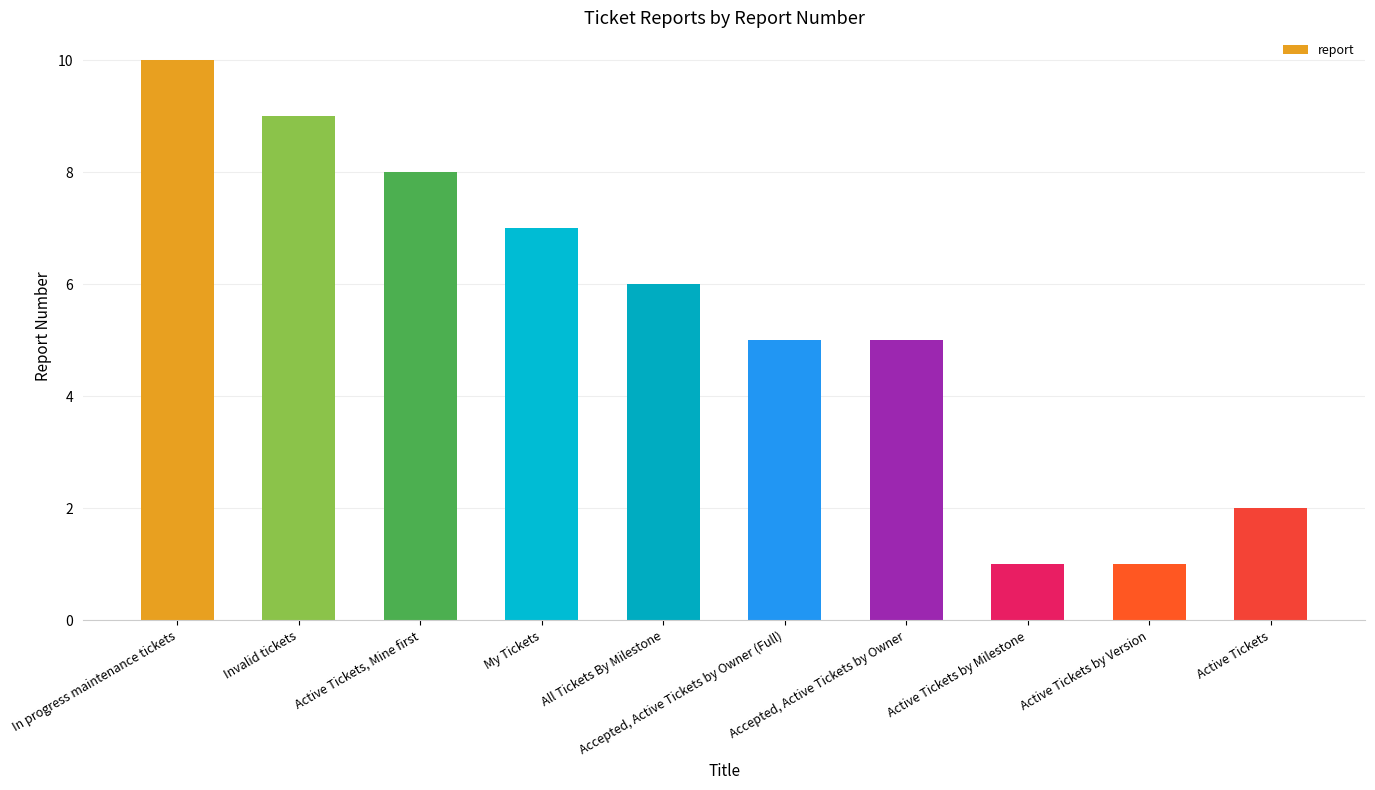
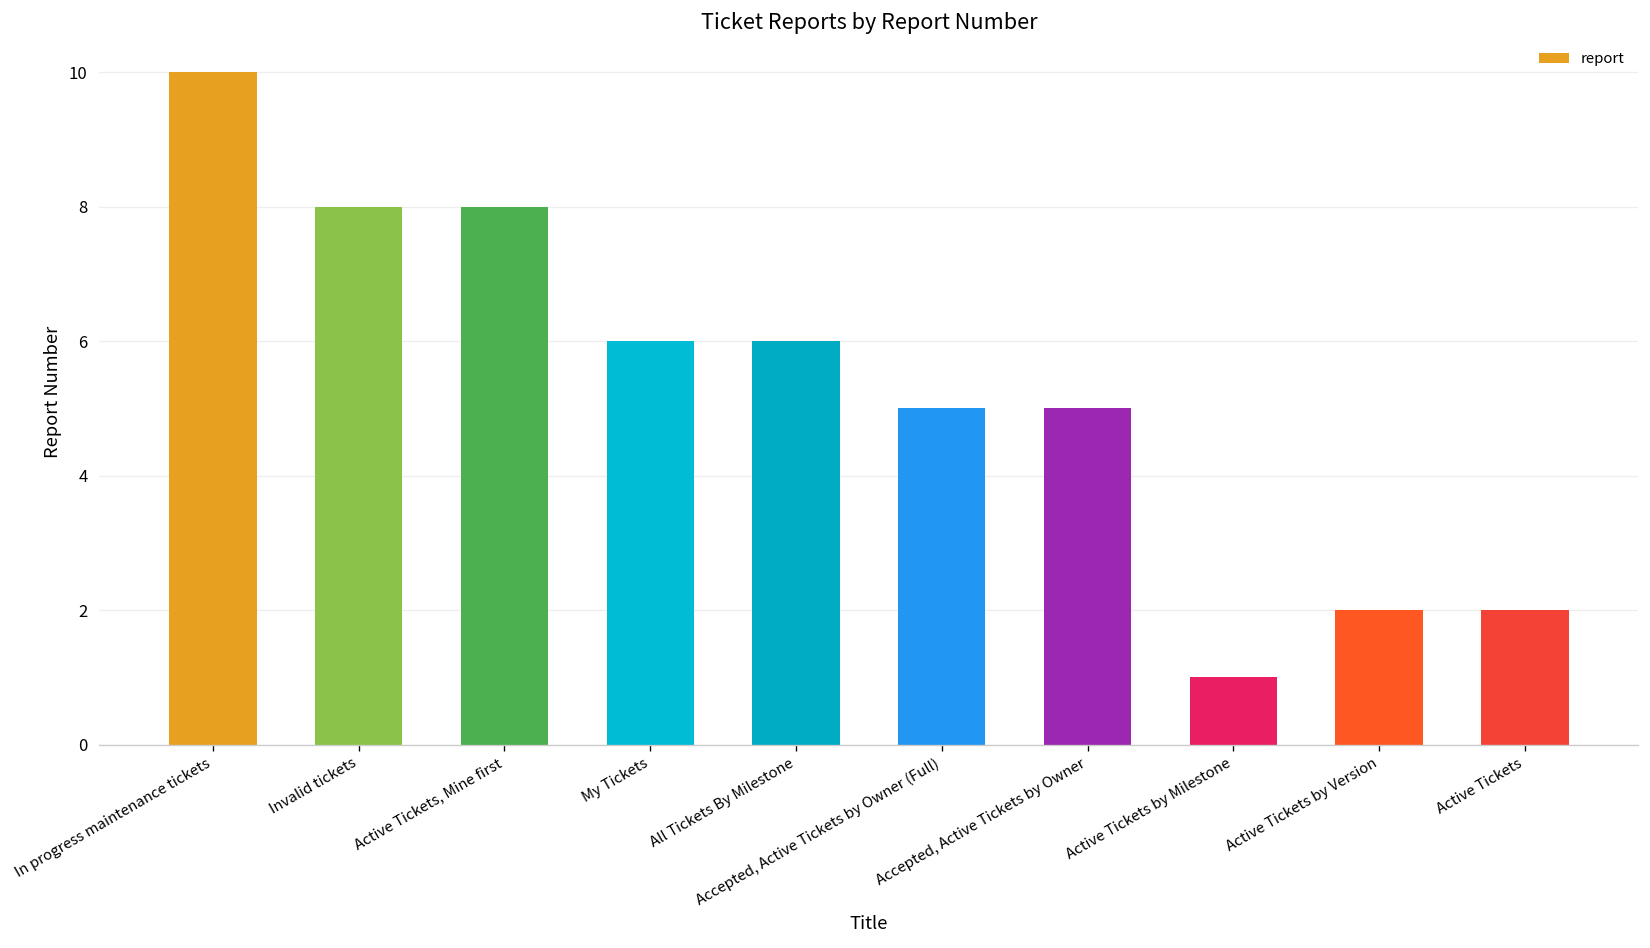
  {
    "In progress maintenance tickets": 10,
-   "Invalid tickets": 9,
+   "Invalid tickets": 8,
    "Active Tickets, Mine first": 8,
-   "My Tickets": 7,
+   "My Tickets": 6,
    "All Tickets By Milestone": 6,
    "Accepted, Active Tickets by Owner (Full)": 5,
    "Accepted, Active Tickets by Owner": 5,
    "Active Tickets by Milestone": 1,
-   "Active Tickets by Version": 1,
+   "Active Tickets by Version": 2,
    "Active Tickets": 2
  }
